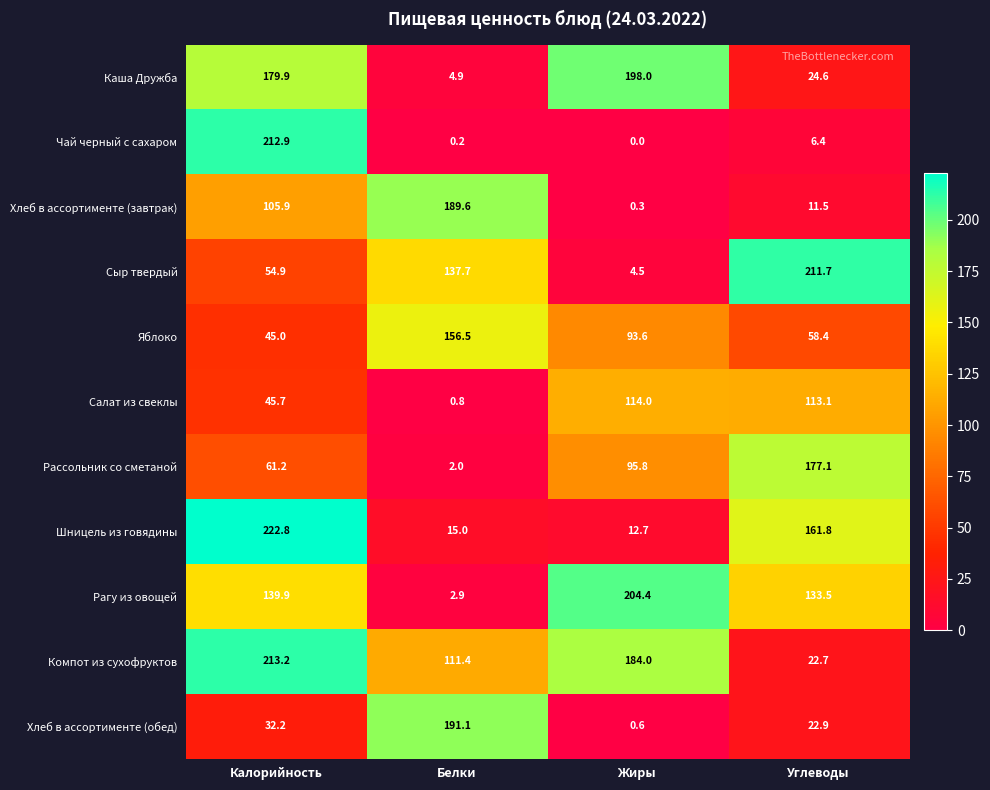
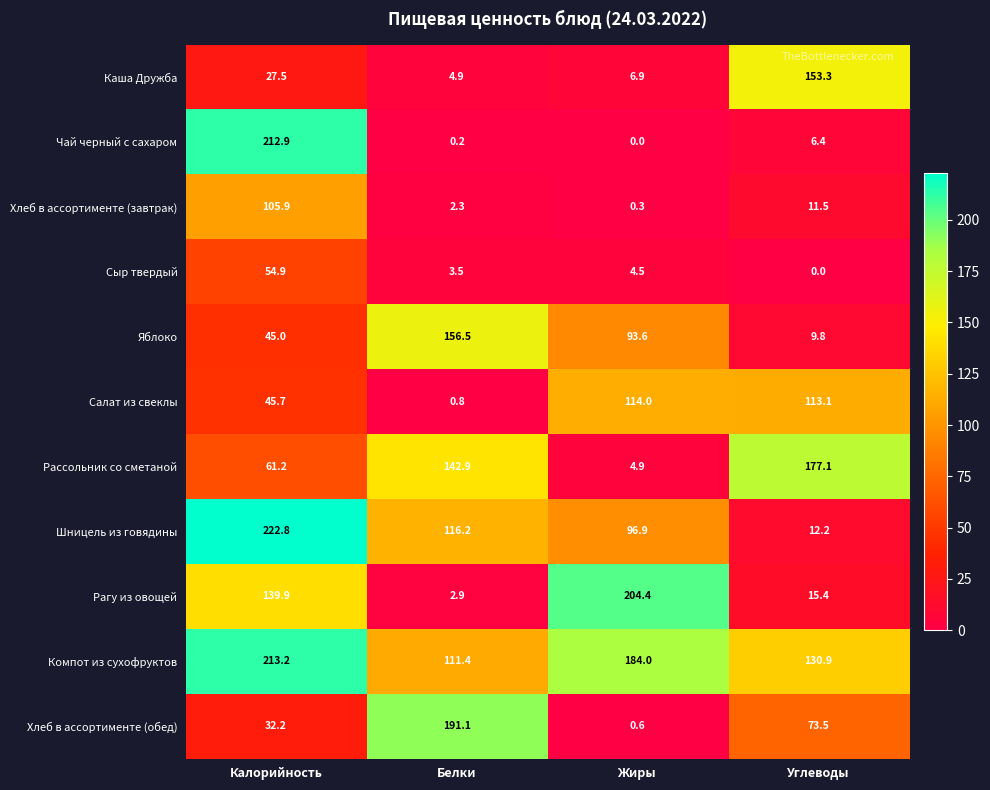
  {
    "Каша Дружба": {
-     "Калорийность": 179.9,
+     "Калорийность": 27.5,
      "Белки": 4.9,
-     "Жиры": 198.0,
-     "Углеводы": 24.6
+     "Жиры": 6.9,
+     "Углеводы": 153.3
    },
    "Чай черный с сахаром": {
      "Калорийность": 212.9,
      "Белки": 0.2,
      "Жиры": 0.0,
      "Углеводы": 6.4
    },
    "Хлеб в ассортименте (завтрак)": {
      "Калорийность": 105.9,
-     "Белки": 189.6,
+     "Белки": 2.3,
      "Жиры": 0.3,
      "Углеводы": 11.5
    },
    "Сыр твердый": {
      "Калорийность": 54.9,
-     "Белки": 137.7,
+     "Белки": 3.5,
      "Жиры": 4.5,
-     "Углеводы": 211.7
+     "Углеводы": 0.0
    },
    "Яблоко": {
      "Калорийность": 45.0,
      "Белки": 156.5,
      "Жиры": 93.6,
-     "Углеводы": 58.4
+     "Углеводы": 9.8
    },
    "Салат из свеклы": {
      "Калорийность": 45.7,
      "Белки": 0.8,
      "Жиры": 114.0,
      "Углеводы": 113.1
    },
    "Рассольник со сметаной": {
      "Калорийность": 61.2,
-     "Белки": 2.0,
-     "Жиры": 95.8,
+     "Белки": 142.9,
+     "Жиры": 4.9,
      "Углеводы": 177.1
    },
    "Шницель из говядины": {
      "Калорийность": 222.8,
-     "Белки": 15.0,
-     "Жиры": 12.7,
-     "Углеводы": 161.8
+     "Белки": 116.2,
+     "Жиры": 96.9,
+     "Углеводы": 12.2
    },
    "Рагу из овощей": {
      "Калорийность": 139.9,
      "Белки": 2.9,
      "Жиры": 204.4,
-     "Углеводы": 133.5
+     "Углеводы": 15.4
    },
    "Компот из сухофруктов": {
      "Калорийность": 213.2,
      "Белки": 111.4,
      "Жиры": 184.0,
-     "Углеводы": 22.7
+     "Углеводы": 130.9
    },
    "Хлеб в ассортименте (обед)": {
      "Калорийность": 32.2,
      "Белки": 191.1,
      "Жиры": 0.6,
-     "Углеводы": 22.9
+     "Углеводы": 73.5
    }
  }
